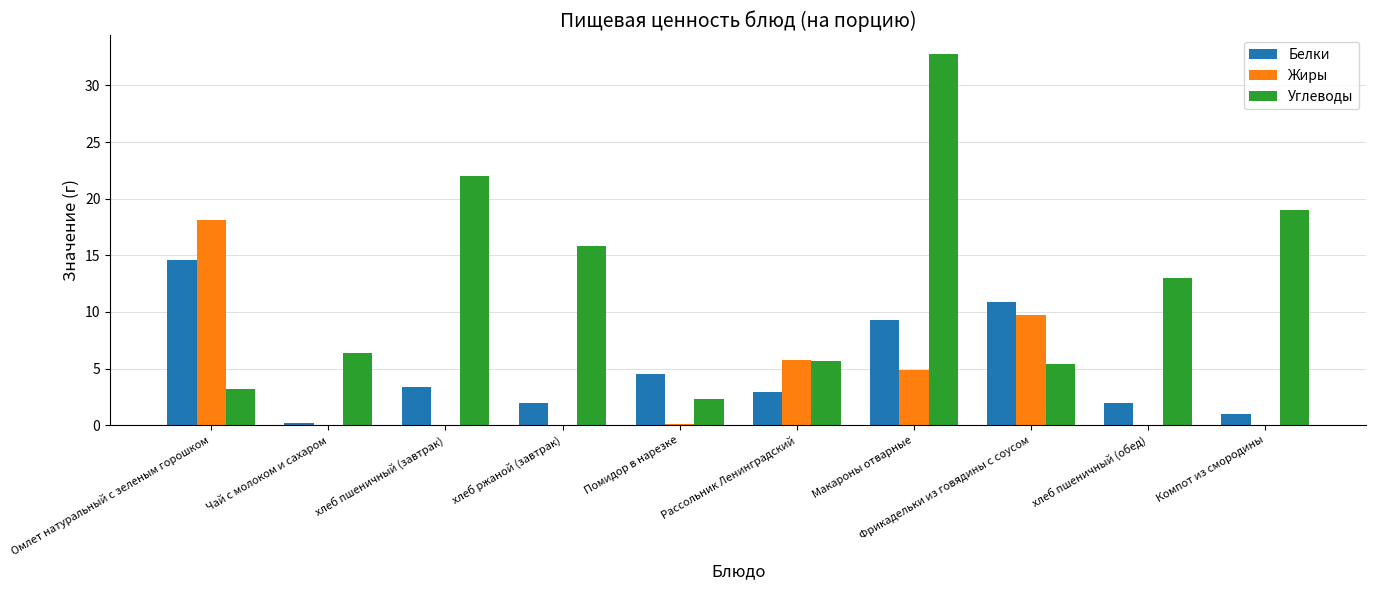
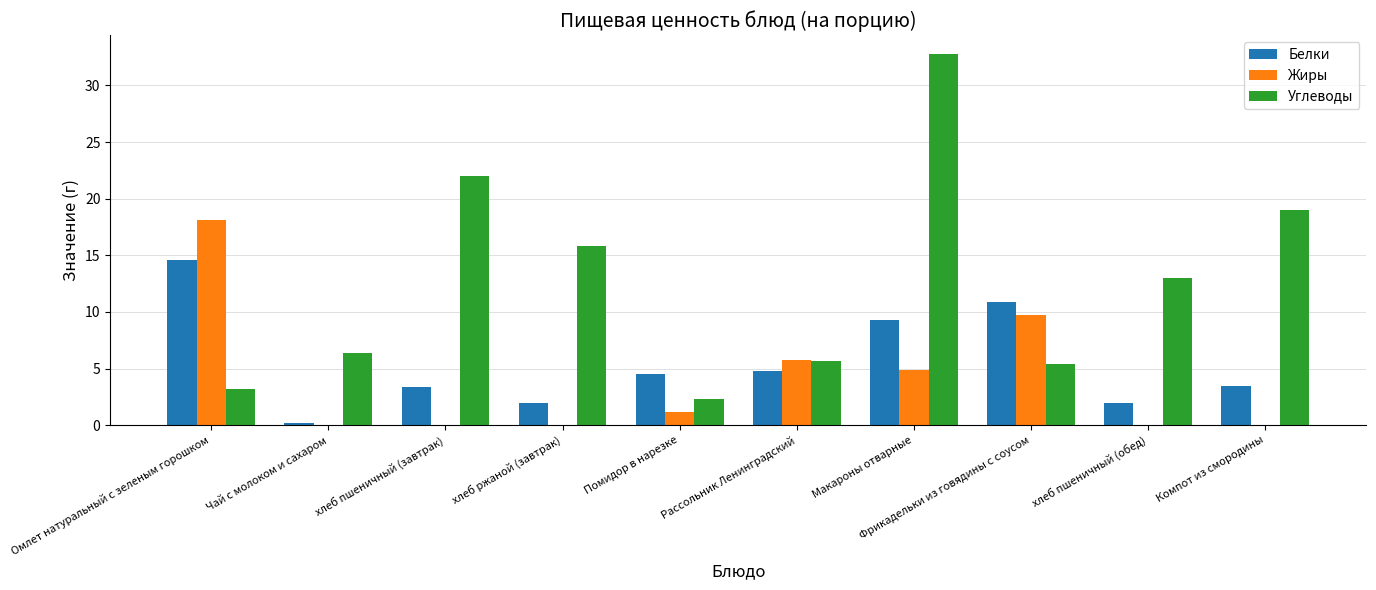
  {
    "Белки": {
      "Омлет натуральный с зеленым горошком": 14.6,
      "хлеб пшеничный (завтрак)": 3.4,
      "хлеб ржаной (завтрак)": 2.0,
      "Помидор в нарезке": 4.5,
-     "Рассольник Ленинградский": 2.9,
+     "Рассольник Ленинградский": 4.8,
      "Макароны отварные": 9.3,
      "Фрикадельки из говядины с соусом": 10.9,
      "хлеб пшеничный (обед)": 2.0,
-     "Компот из смородины": 1.0
+     "Компот из смородины": 3.5
    },
    "Жиры": {
      "Омлет натуральный с зеленым горошком": 18.1,
      "Чай с молоком и сахаром": 0.0,
      "хлеб пшеничный (завтрак)": 0.0,
      "хлеб ржаной (завтрак)": 0.0,
-     "Помидор в нарезке": 0.1,
+     "Помидор в нарезке": 1.2,
      "Рассольник Ленинградский": 5.8,
      "Макароны отварные": 4.9,
      "Фрикадельки из говядины с соусом": 9.7,
      "хлеб пшеничный (обед)": 0.0,
      "Компот из смородины": 0.0
    },
    "Углеводы": {
      "Омлет натуральный с зеленым горошком": 3.2,
      "Чай с молоком и сахаром": 6.4,
      "хлеб пшеничный (завтрак)": 22.0,
      "хлеб ржаной (завтрак)": 15.8,
      "Помидор в нарезке": 2.3,
      "Рассольник Ленинградский": 5.7,
      "Макароны отварные": 32.8,
      "Фрикадельки из говядины с соусом": 5.4,
      "хлеб пшеничный (обед)": 13.0,
      "Компот из смородины": 19.0
    }
  }
